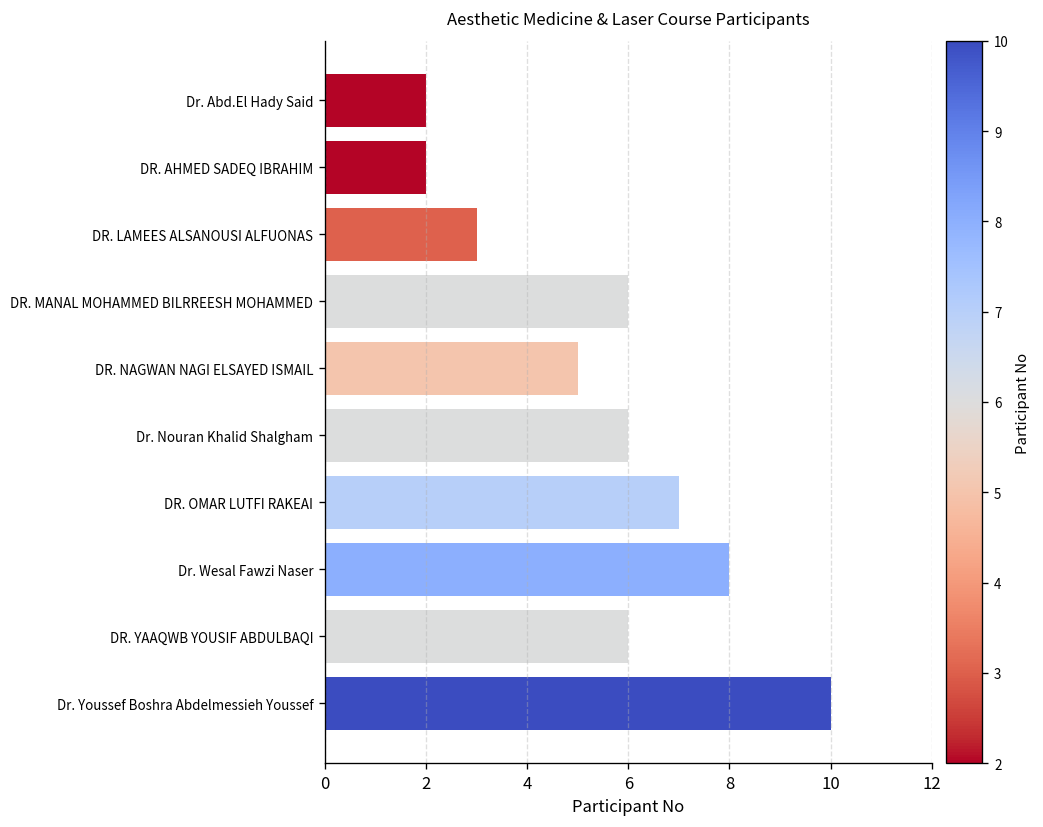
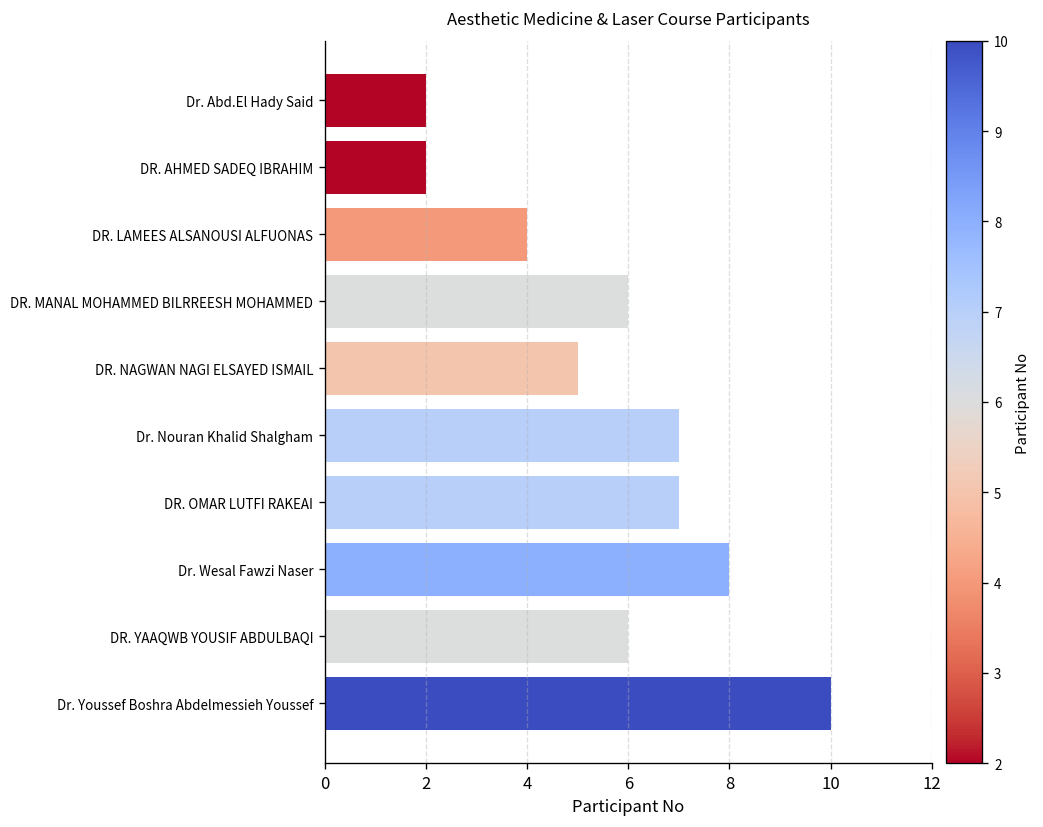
  {
    "Dr. Abd.El Hady Said": 2,
    "DR. AHMED SADEQ IBRAHIM": 2,
-   "DR. LAMEES ALSANOUSI ALFUONAS": 3,
+   "DR. LAMEES ALSANOUSI ALFUONAS": 4,
    "DR. MANAL MOHAMMED BILRREESH MOHAMMED": 6,
    "DR. NAGWAN NAGI ELSAYED ISMAIL": 5,
-   "Dr. Nouran Khalid Shalgham": 6,
+   "Dr. Nouran Khalid Shalgham": 7,
    "DR. OMAR LUTFI RAKEAI": 7,
    "Dr. Wesal Fawzi Naser": 8,
    "DR. YAAQWB YOUSIF ABDULBAQI": 6,
    "Dr. Youssef Boshra Abdelmessieh Youssef": 10
  }
